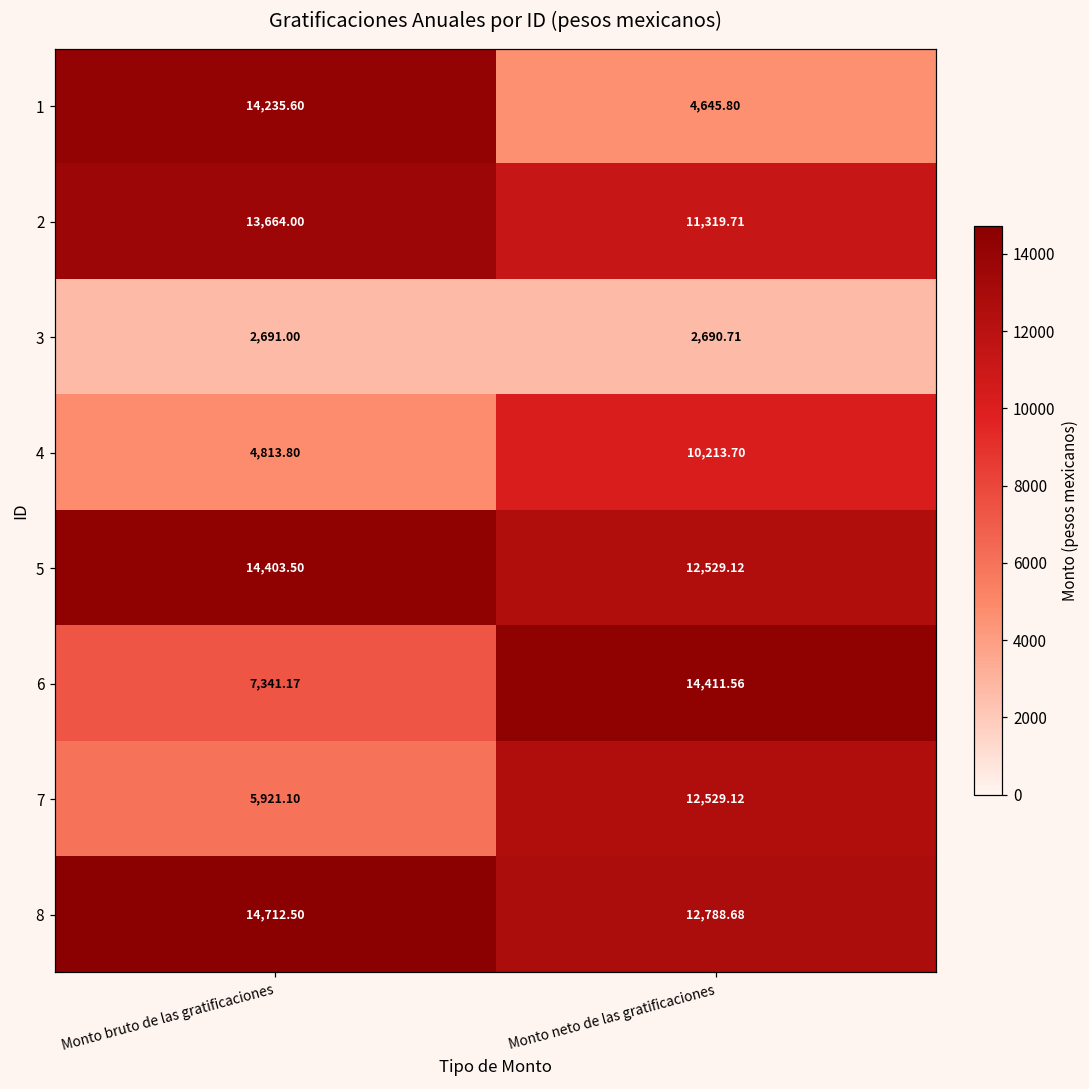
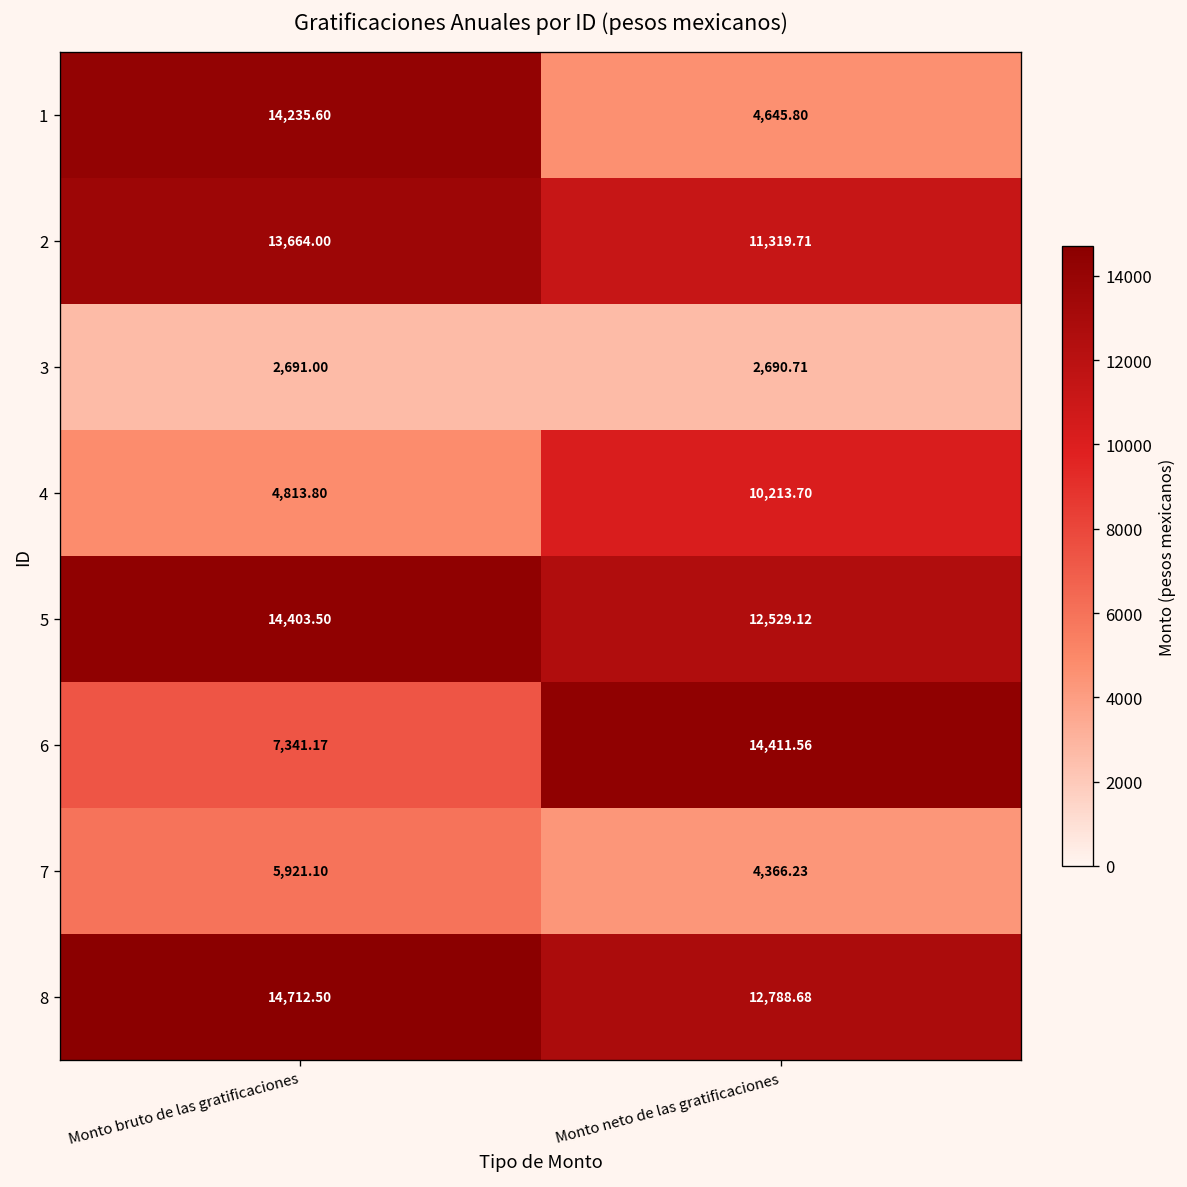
  {
    "1": {
      "Monto bruto de las gratificaciones": "14,235.60",
      "Monto neto de las gratificaciones": "4,645.80"
    },
    "2": {
      "Monto bruto de las gratificaciones": "13,664.00",
      "Monto neto de las gratificaciones": "11,319.71"
    },
    "3": {
      "Monto bruto de las gratificaciones": "2,691.00",
      "Monto neto de las gratificaciones": "2,690.71"
    },
    "4": {
      "Monto bruto de las gratificaciones": "4,813.80",
      "Monto neto de las gratificaciones": "10,213.70"
    },
    "5": {
      "Monto bruto de las gratificaciones": "14,403.50",
      "Monto neto de las gratificaciones": "12,529.12"
    },
    "6": {
      "Monto bruto de las gratificaciones": "7,341.17",
      "Monto neto de las gratificaciones": "14,411.56"
    },
    "7": {
      "Monto bruto de las gratificaciones": "5,921.10",
-     "Monto neto de las gratificaciones": "12,529.12"
+     "Monto neto de las gratificaciones": "4,366.23"
    },
    "8": {
      "Monto bruto de las gratificaciones": "14,712.50",
      "Monto neto de las gratificaciones": "12,788.68"
    }
  }
